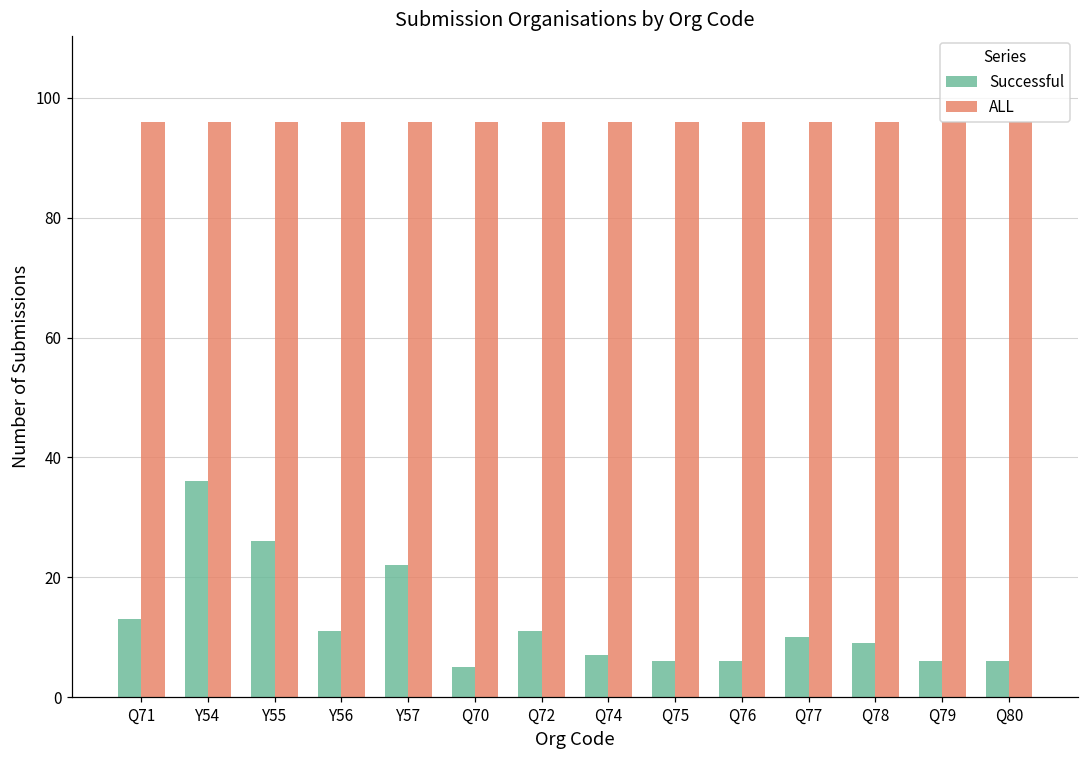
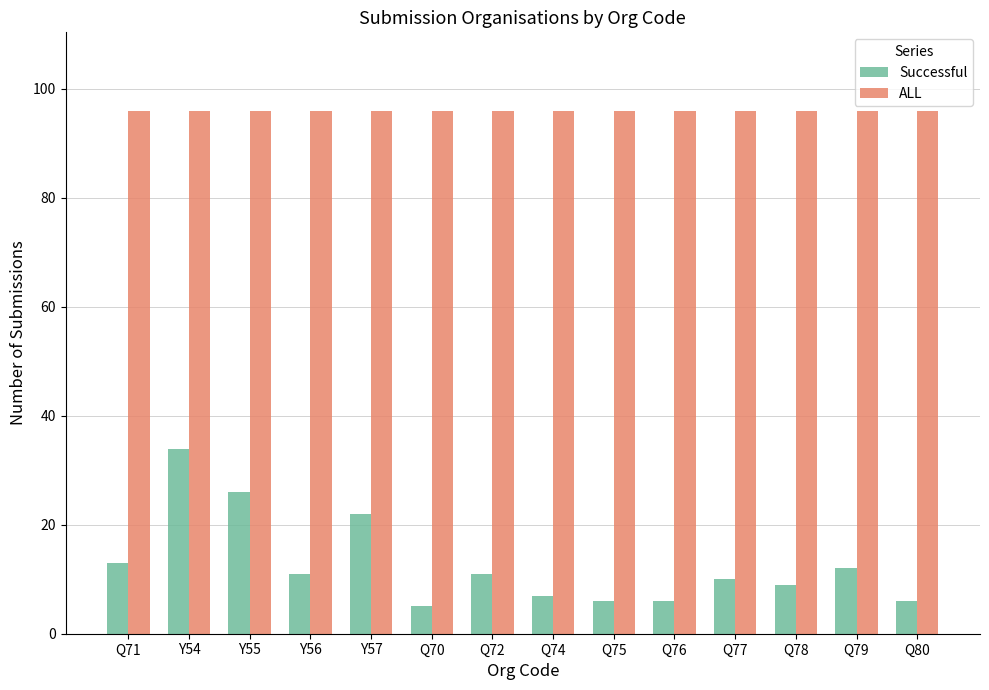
  {
    "Successful": {
      "Q71": 13,
-     "Y54": 36,
+     "Y54": 34,
      "Y55": 26,
      "Y56": 11,
      "Y57": 22,
      "Q70": 5,
      "Q72": 11,
      "Q74": 7,
      "Q75": 6,
      "Q76": 6,
      "Q77": 10,
      "Q78": 9,
-     "Q79": 6,
+     "Q79": 12,
      "Q80": 6
    },
    "ALL": {
      "Q71": 96,
      "Y54": 96,
      "Y55": 96,
      "Y56": 96,
      "Y57": 96,
      "Q70": 96,
      "Q72": 96,
      "Q74": 96,
      "Q75": 96,
      "Q76": 96,
      "Q77": 96,
      "Q78": 96,
      "Q79": 96,
      "Q80": 96
    }
  }
